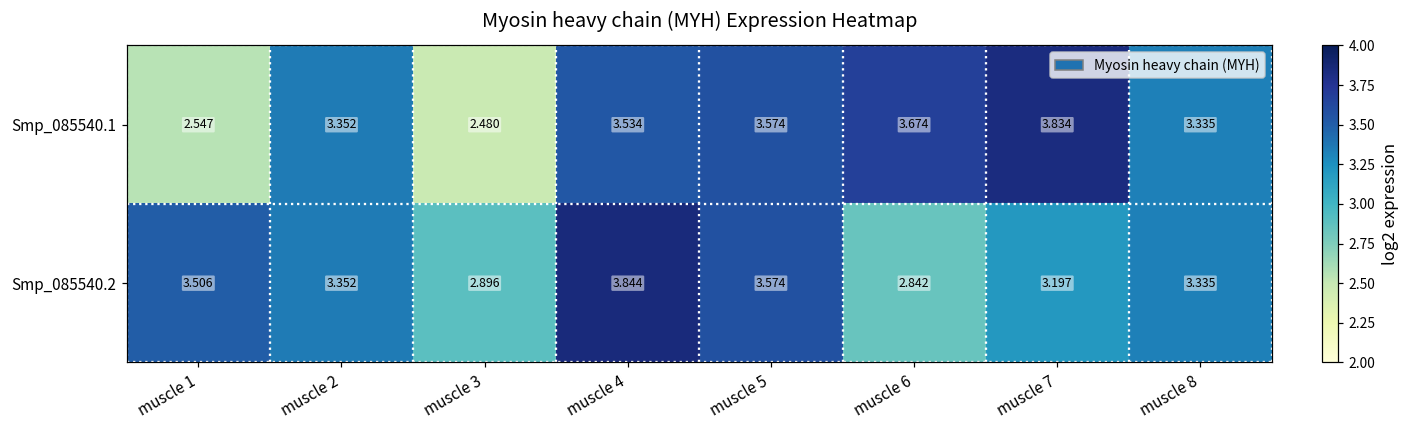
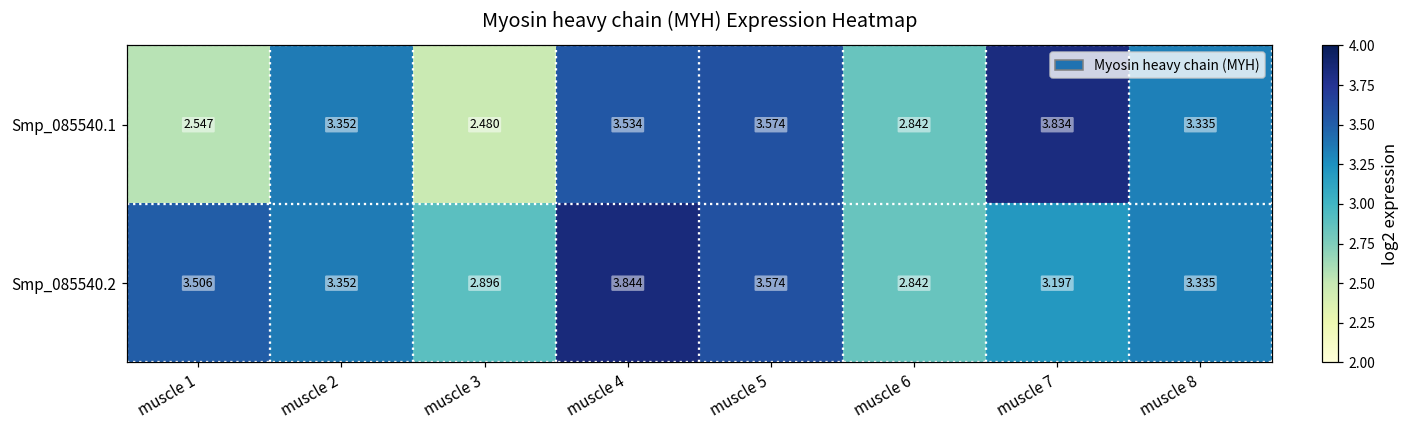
  {
    "Smp_085540.1": {
-     "muscle 6": 3.674
+     "muscle 6": 2.842
    }
  }
